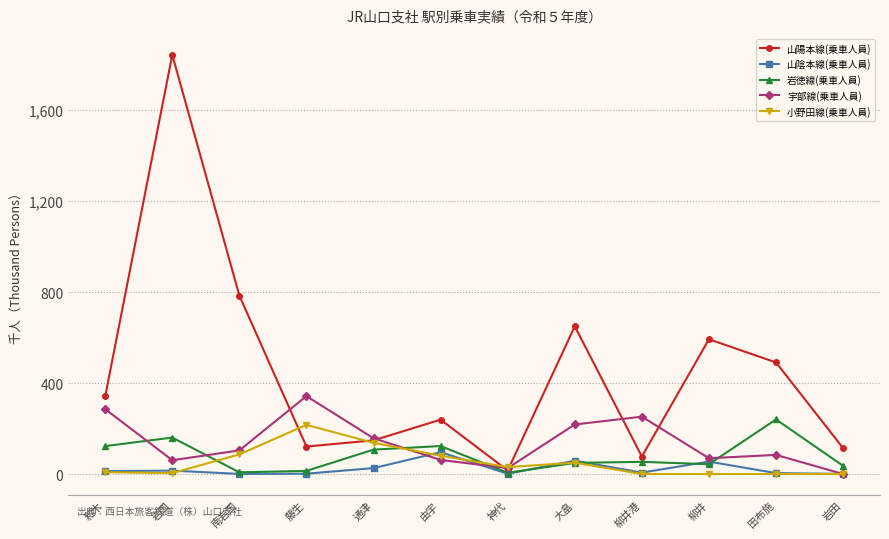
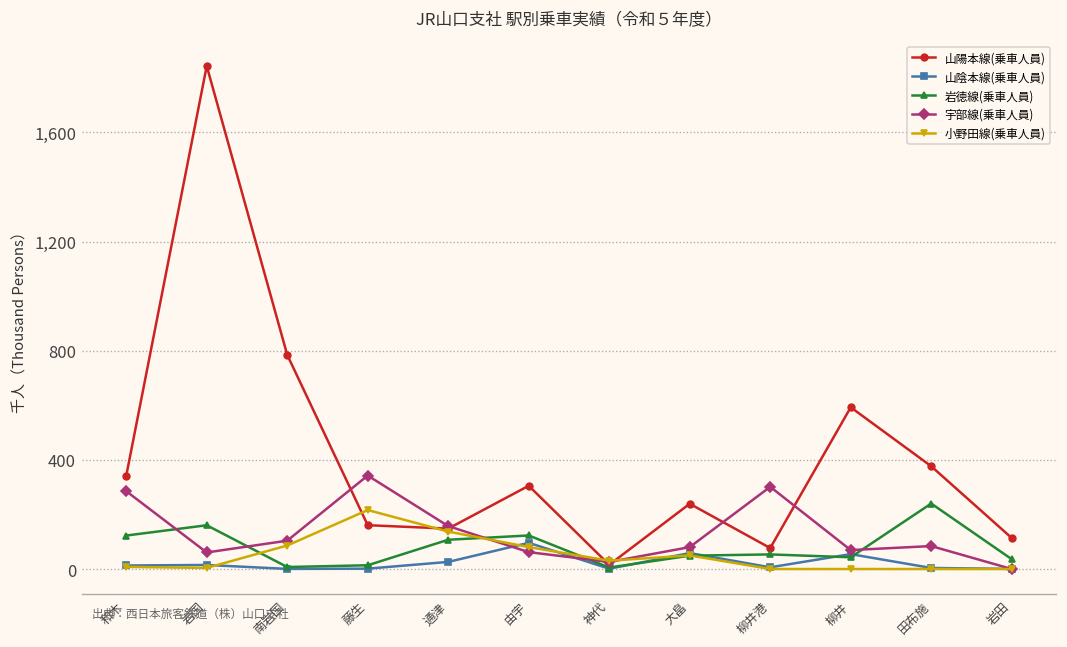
  {
    "山陽本線(乗車人員)": {
      "和木": "340",
      "岩国": "1,840",
      "南岩国": "780",
-     "藤生": "120",
-     "由宇": "240",
-     "大畠": "650",
+     "藤生": "160",
+     "由宇": "300",
+     "大畠": "240",
      "柳井港": "80",
      "柳井": "590",
-     "田布施": "490",
+     "田布施": "380",
      "岩田": "110"
    },
    "山陰本線(乗車人員)": {
      "藤生": "0",
      "通津": "30",
      "由宇": "100",
      "柳井": "50"
    },
    "岩徳線(乗車人員)": {
      "和木": "120",
      "岩国": "160",
      "藤生": "10",
      "通津": "110",
      "由宇": "120",
      "柳井港": "50",
      "柳井": "40",
      "田布施": "240",
      "岩田": "40"
    },
    "宇部線(乗車人員)": {
      "和木": "290",
      "岩国": "60",
      "南岩国": "100",
      "藤生": "340",
      "由宇": "60",
-     "大畠": "220",
-     "柳井港": "250",
+     "大畠": "80",
+     "柳井港": "300",
      "柳井": "70",
      "田布施": "80"
    },
    "小野田線(乗車人員)": {
      "南岩国": "90",
      "藤生": "220",
      "由宇": "80",
      "柳井": "0"
    }
  }
